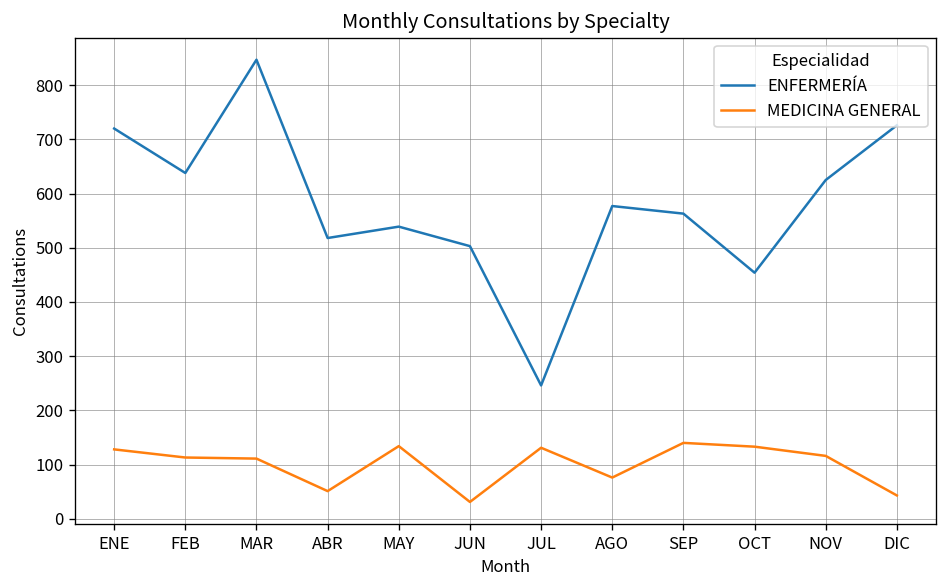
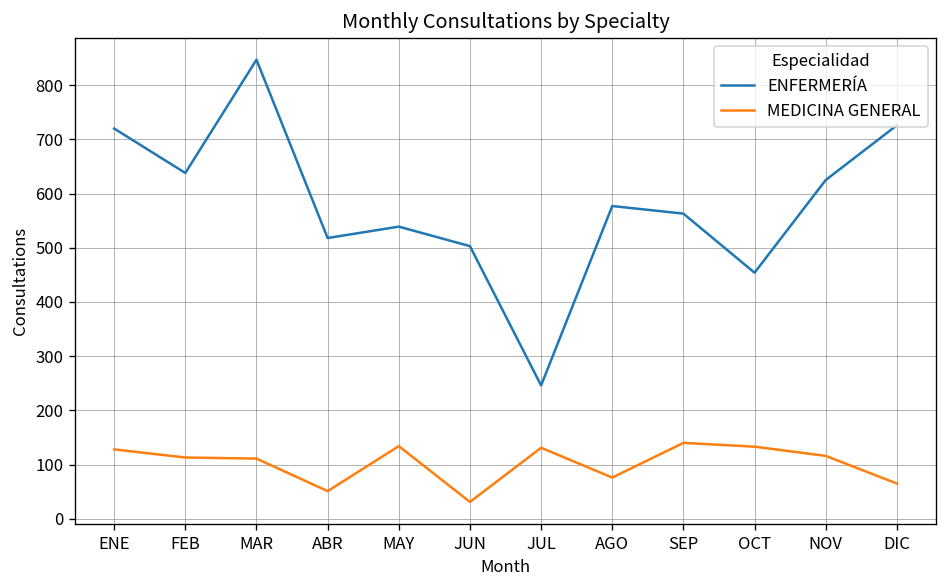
  {
    "ENFERMERÍA": {
      "ENE": 720,
      "FEB": 640,
      "MAR": 850,
      "ABR": 520,
      "MAY": 540,
      "JUN": 500,
      "JUL": 250,
      "AGO": 580,
      "SEP": 560,
      "OCT": 450,
      "NOV": 630
    },
    "MEDICINA GENERAL": {
      "ENE": 130,
      "FEB": 110,
      "MAR": 110,
      "ABR": 50,
      "MAY": 130,
      "JUN": 30,
      "JUL": 130,
      "AGO": 80,
      "SEP": 140,
      "OCT": 130,
      "NOV": 120,
-     "DIC": 40
+     "DIC": 70
    }
  }
